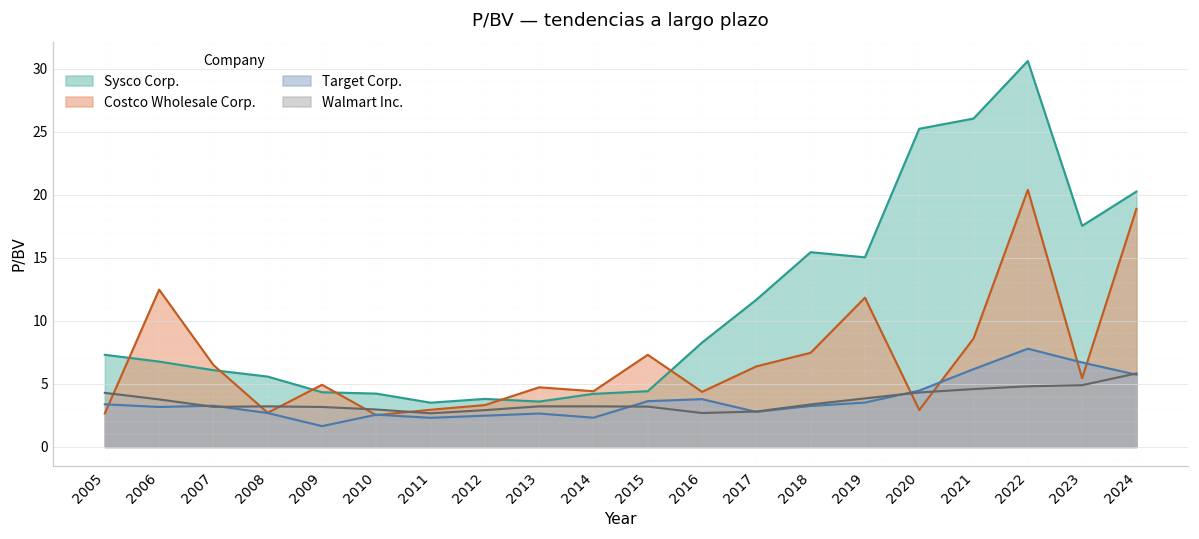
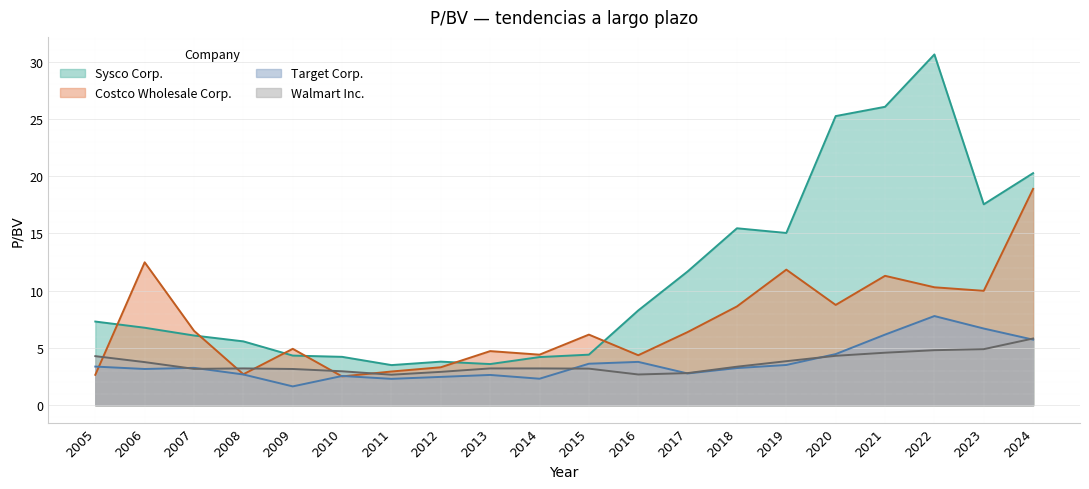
  {
    "Costco Wholesale Corp.": {
      "2005": 2.7,
      "2006": 12.5,
      "2007": 6.5,
      "2009": 4.9,
      "2011": 3.0,
      "2012": 3.3,
      "2013": 4.7,
-     "2015": 7.3,
+     "2015": 6.2,
      "2016": 4.4,
      "2017": 6.4,
-     "2018": 7.5,
+     "2018": 8.6,
      "2019": 11.8,
-     "2020": 2.9,
-     "2021": 8.6,
-     "2022": 20.4,
-     "2023": 5.5,
+     "2020": 8.8,
+     "2021": 11.3,
+     "2022": 10.3,
+     "2023": 10.0,
      "2024": 18.9
    }
  }
